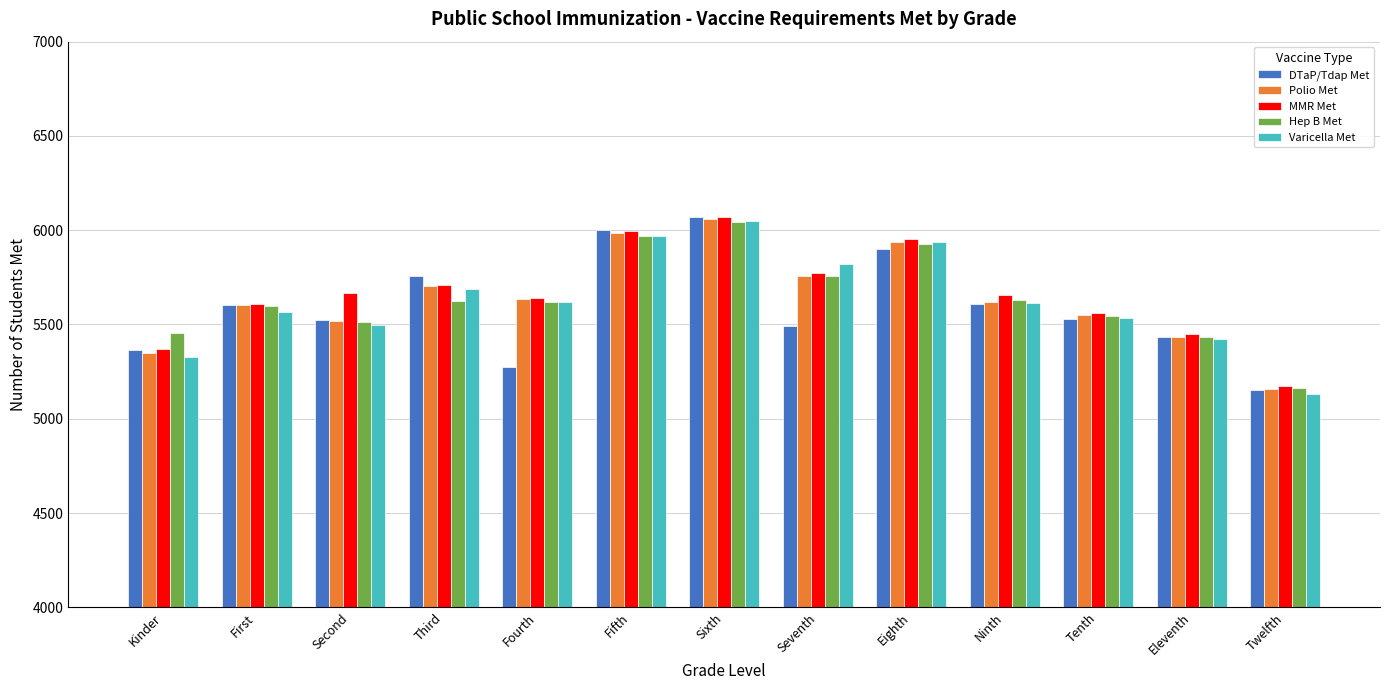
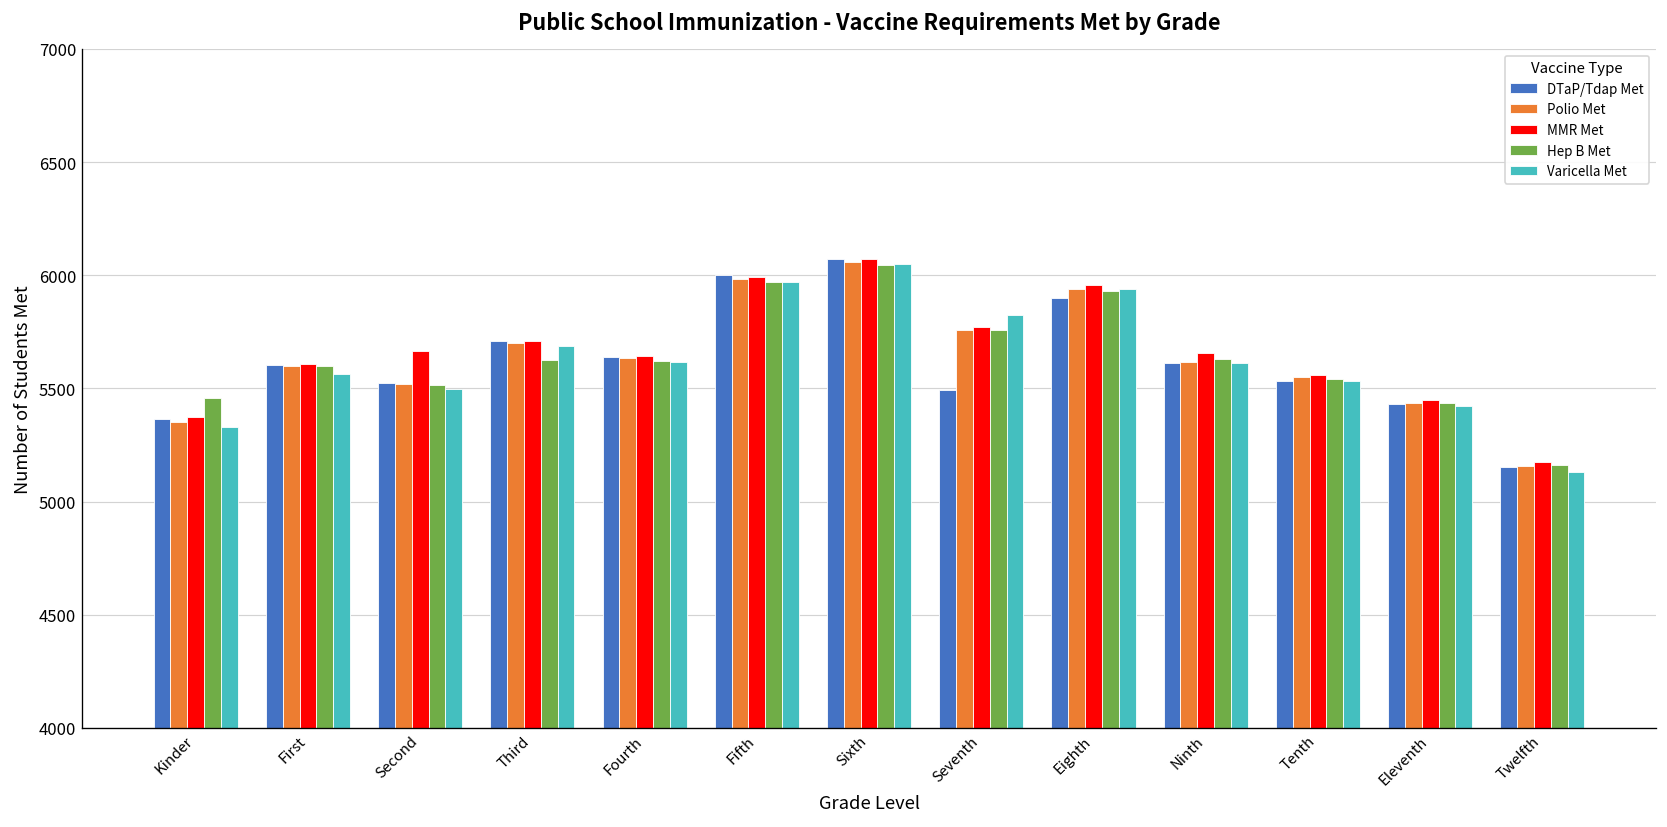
  {
    "DTaP/Tdap Met": {
      "Kinder": 5360,
      "First": 5610,
      "Second": 5520,
-     "Third": 5760,
-     "Fourth": 5270,
+     "Third": 5710,
+     "Fourth": 5640,
      "Fifth": 6000,
      "Sixth": 6070,
      "Seventh": 5490,
      "Eighth": 5900,
      "Ninth": 5610,
      "Tenth": 5530,
      "Eleventh": 5430,
      "Twelfth": 5150
    },
    "Polio Met": {
      "Kinder": 5350,
      "First": 5600,
      "Second": 5520,
      "Third": 5700,
      "Fourth": 5630,
      "Fifth": 5990,
      "Sixth": 6060,
      "Seventh": 5760,
      "Eighth": 5940,
      "Ninth": 5620,
      "Tenth": 5550,
      "Eleventh": 5440,
      "Twelfth": 5160
    },
    "MMR Met": {
      "Kinder": 5370,
      "First": 5610,
      "Second": 5670,
      "Third": 5710,
      "Fourth": 5640,
      "Fifth": 5990,
      "Sixth": 6070,
      "Seventh": 5770,
      "Eighth": 5960,
      "Ninth": 5660,
      "Tenth": 5560,
      "Eleventh": 5450,
      "Twelfth": 5170
    },
    "Hep B Met": {
      "Kinder": 5460,
      "First": 5600,
      "Second": 5520,
      "Third": 5630,
      "Fourth": 5620,
      "Fifth": 5970,
      "Sixth": 6050,
      "Seventh": 5760,
      "Eighth": 5930,
      "Ninth": 5630,
      "Tenth": 5540,
      "Eleventh": 5440,
      "Twelfth": 5160
    },
    "Varicella Met": {
      "Kinder": 5330,
      "First": 5560,
      "Second": 5500,
      "Third": 5690,
      "Fourth": 5620,
      "Fifth": 5970,
      "Sixth": 6050,
      "Seventh": 5820,
      "Eighth": 5940,
      "Ninth": 5610,
      "Tenth": 5530,
      "Eleventh": 5420,
      "Twelfth": 5130
    }
  }
